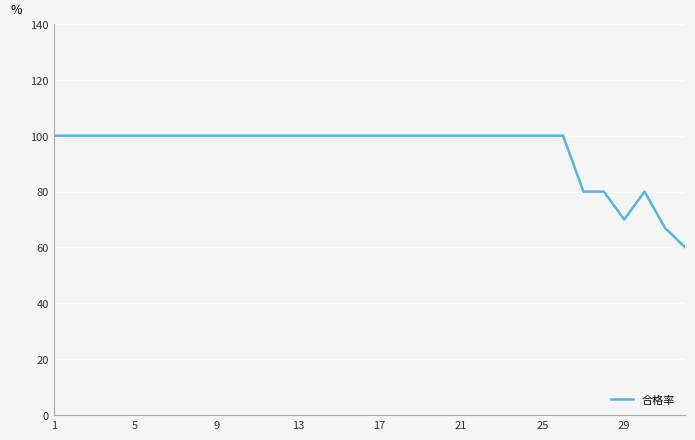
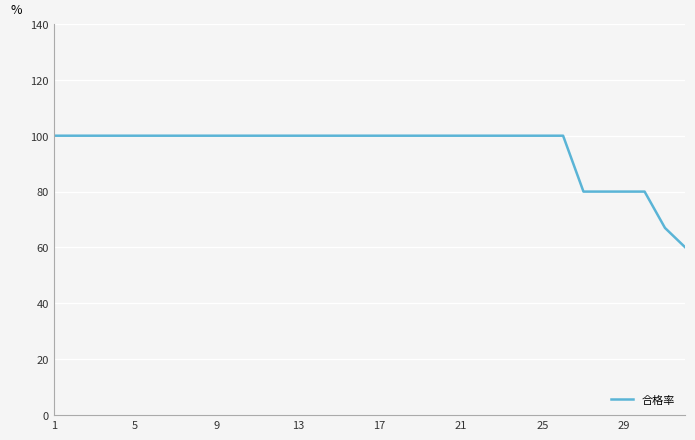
  {
    "1": 100,
    "5": 100,
    "9": 100,
    "13": 100,
    "17": 100,
    "21": 100,
    "25": 100,
-   "29": 70
+   "29": 80
  }
